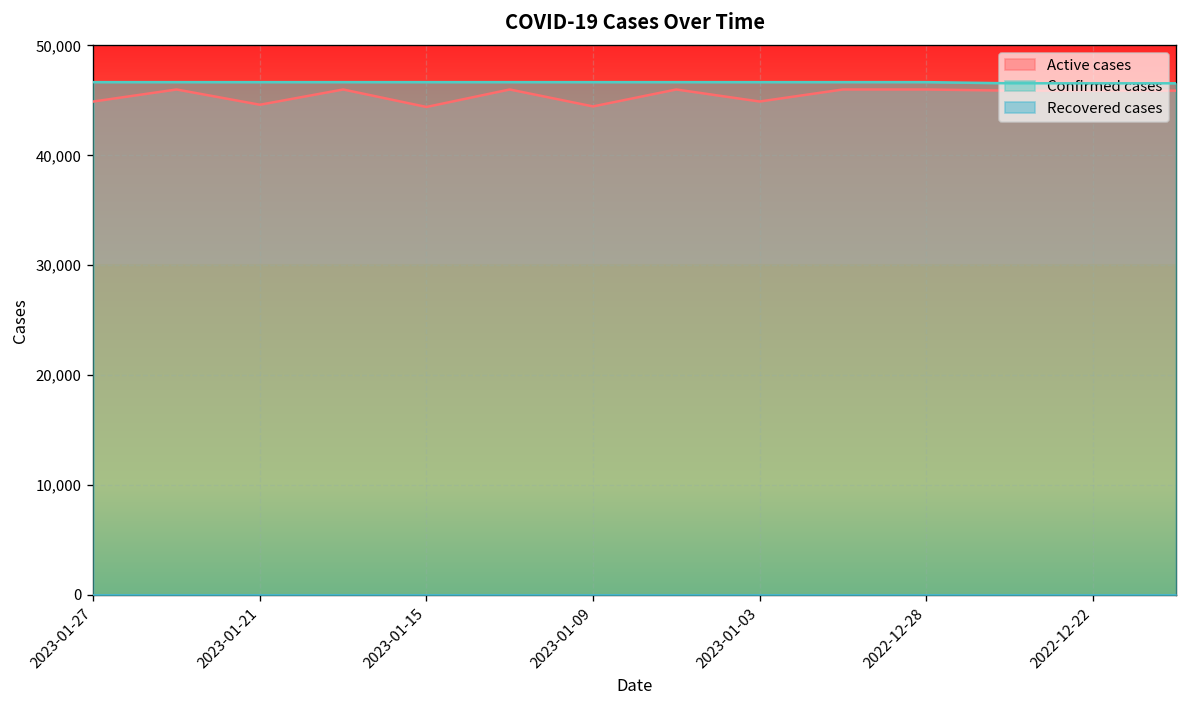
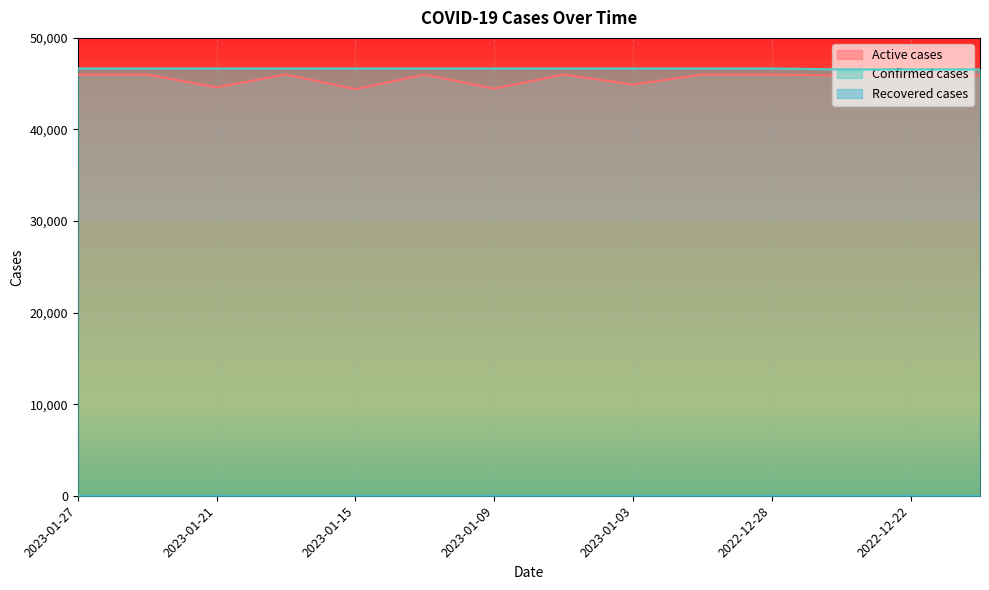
  {
    "Active cases": {
-     "2023-01-27": "45,000",
+     "2023-01-27": "46,000",
      "2023-01-21": "45,000",
      "2023-01-15": "44,000",
      "2023-01-09": "44,000",
      "2023-01-03": "45,000",
      "2022-12-28": "46,000"
    }
  }
